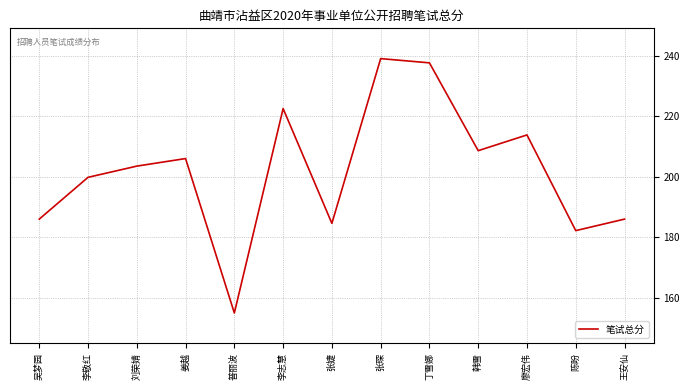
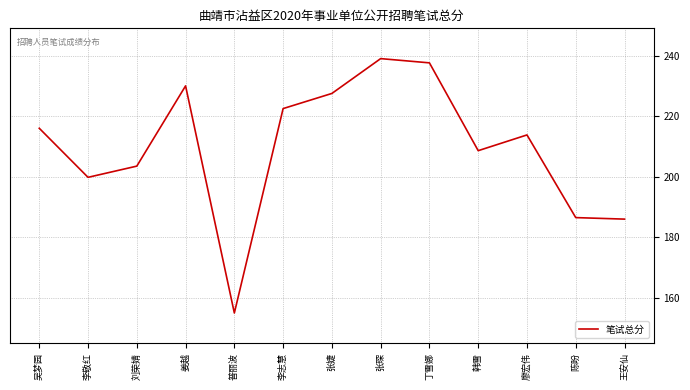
  {
-   "吴梦园": 186,
+   "吴梦园": 216,
    "李敬红": 200,
    "刘荣婧": 204,
-   "姜越": 206,
+   "姜越": 230,
    "普丽波": 155,
    "李志慧": 223,
-   "张婕": 185,
+   "张婕": 228,
    "张琛": 239,
    "丁雪娜": 238,
    "韩雪": 209,
    "廖宏伟": 214,
-   "陈盼": 182,
+   "陈盼": 187,
    "王安仙": 186
  }
